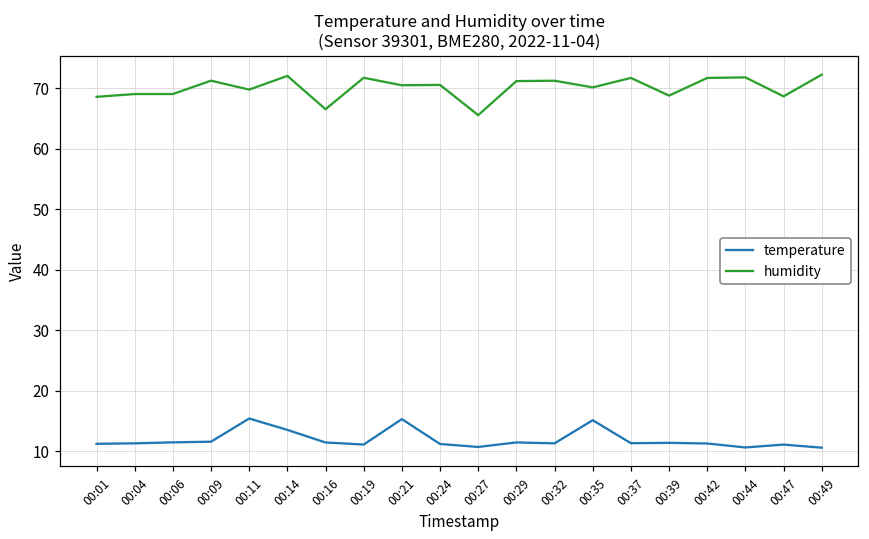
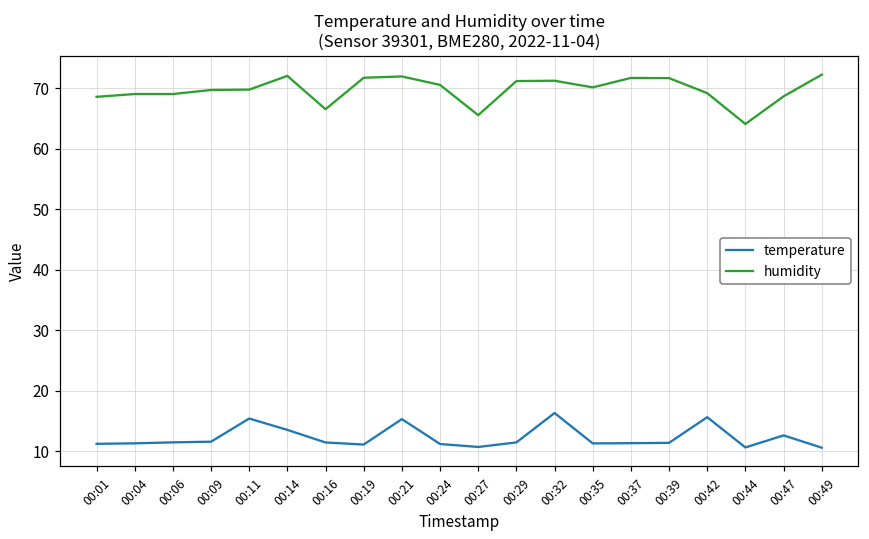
  {
    "temperature": {
      "00:01": 11,
      "00:04": 11,
      "00:06": 11,
      "00:09": 12,
      "00:11": 15,
      "00:14": 14,
      "00:16": 11,
      "00:19": 11,
      "00:21": 15,
      "00:24": 11,
      "00:27": 11,
      "00:29": 11,
-     "00:32": 11,
-     "00:35": 15,
+     "00:32": 16,
+     "00:35": 11,
      "00:37": 11,
      "00:39": 11,
-     "00:42": 11,
+     "00:42": 16,
      "00:44": 11,
-     "00:47": 11,
+     "00:47": 13,
      "00:49": 11
    },
    "humidity": {
      "00:01": 69,
      "00:04": 69,
      "00:06": 69,
-     "00:09": 71,
+     "00:09": 70,
      "00:11": 70,
      "00:14": 72,
      "00:16": 67,
      "00:19": 72,
-     "00:21": 70,
+     "00:21": 72,
      "00:24": 71,
      "00:27": 66,
      "00:29": 71,
      "00:32": 71,
      "00:35": 70,
      "00:37": 72,
-     "00:39": 69,
-     "00:42": 72,
-     "00:44": 72,
+     "00:39": 72,
+     "00:42": 69,
+     "00:44": 64,
      "00:47": 69,
      "00:49": 72
    }
  }
